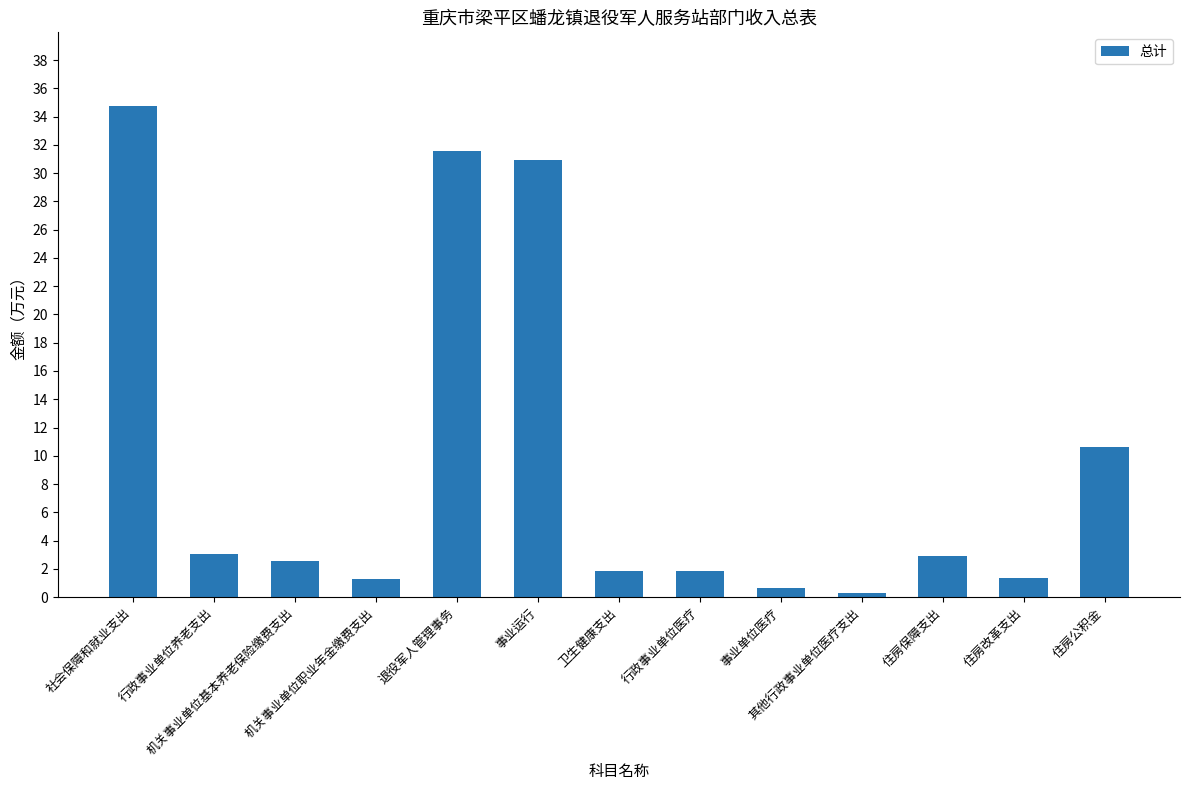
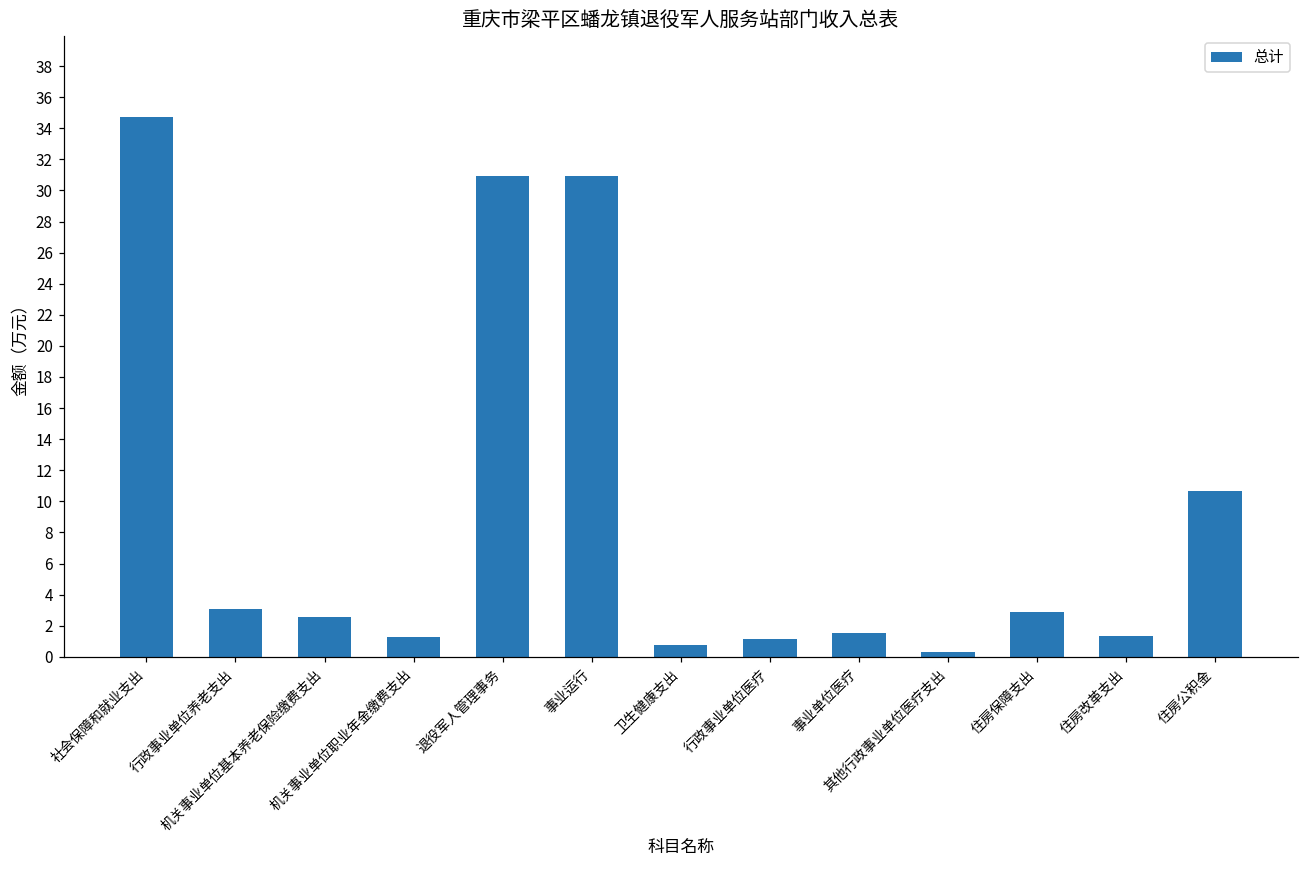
  {
    "社会保障和就业支出": 34.8,
    "行政事业单位养老支出": 3.1,
    "机关事业单位基本养老保险缴费支出": 2.6,
    "机关事业单位职业年金缴费支出": 1.3,
-   "退役军人管理事务": 31.6,
+   "退役军人管理事务": 30.9,
    "事业运行": 30.9,
-   "卫生健康支出": 1.9,
-   "行政事业单位医疗": 1.9,
-   "事业单位医疗": 0.6,
+   "卫生健康支出": 0.8,
+   "行政事业单位医疗": 1.1,
+   "事业单位医疗": 1.5,
    "其他行政事业单位医疗支出": 0.3,
    "住房保障支出": 2.9,
    "住房改革支出": 1.3,
    "住房公积金": 10.7
  }
